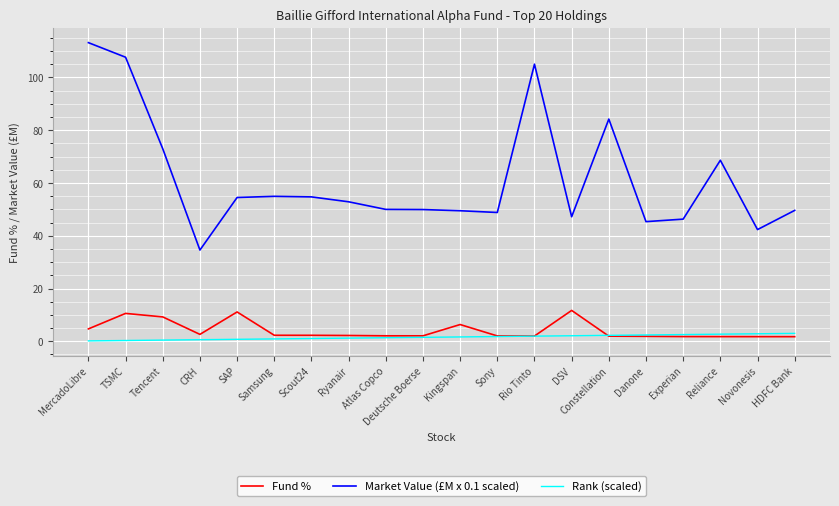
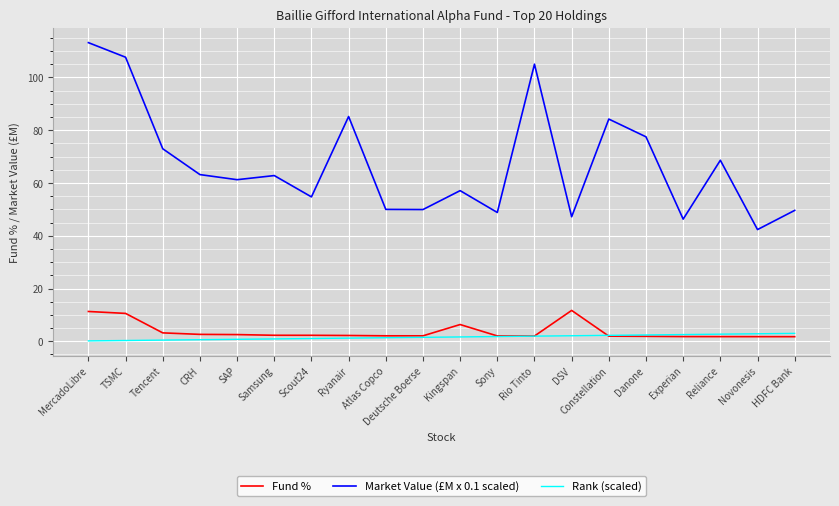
  {
    "Fund %": {
-     "MercadoLibre": 5,
+     "MercadoLibre": 11,
      "TSMC": 11,
-     "Tencent": 9,
+     "Tencent": 3,
      "CRH": 3,
-     "SAP": 11,
+     "SAP": 3,
      "Samsung": 2,
      "Scout24": 2,
      "Ryanair": 2,
      "Kingspan": 6,
      "DSV": 12,
      "Novonesis": 2,
      "HDFC Bank": 2
    },
    "Market Value (£M x 0.1 scaled)": {
      "MercadoLibre": 113,
      "TSMC": 108,
      "Tencent": 73,
-     "CRH": 35,
-     "SAP": 55,
-     "Samsung": 55,
+     "CRH": 63,
+     "SAP": 61,
+     "Samsung": 63,
      "Scout24": 55,
-     "Ryanair": 53,
+     "Ryanair": 85,
      "Atlas Copco": 50,
      "Deutsche Boerse": 50,
-     "Kingspan": 49,
+     "Kingspan": 57,
      "Sony": 49,
      "Rio Tinto": 105,
      "DSV": 47,
      "Constellation": 84,
-     "Danone": 45,
+     "Danone": 77,
      "Experian": 46,
      "Reliance": 69,
      "Novonesis": 42,
      "HDFC Bank": 50
    },
    "Rank (scaled)": {
      "MercadoLibre": 0,
      "TSMC": 0,
      "Tencent": 0,
      "CRH": 1,
      "SAP": 1,
      "Samsung": 1,
      "Scout24": 1,
      "Ryanair": 1,
      "Kingspan": 2,
      "DSV": 2,
      "Novonesis": 3,
      "HDFC Bank": 3
    }
  }
